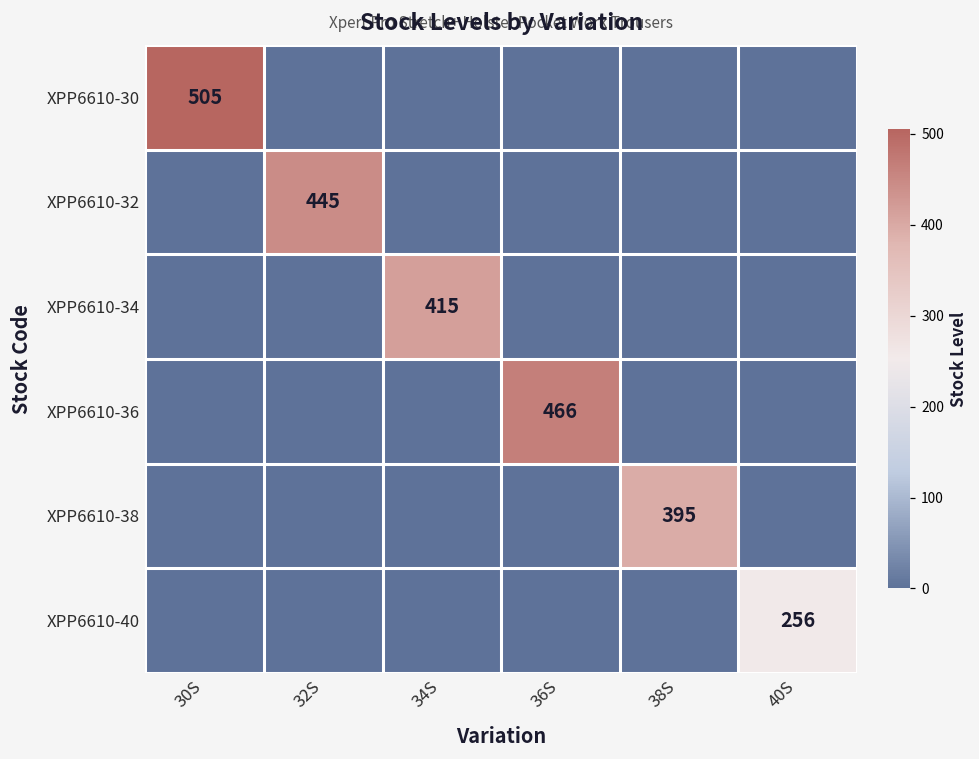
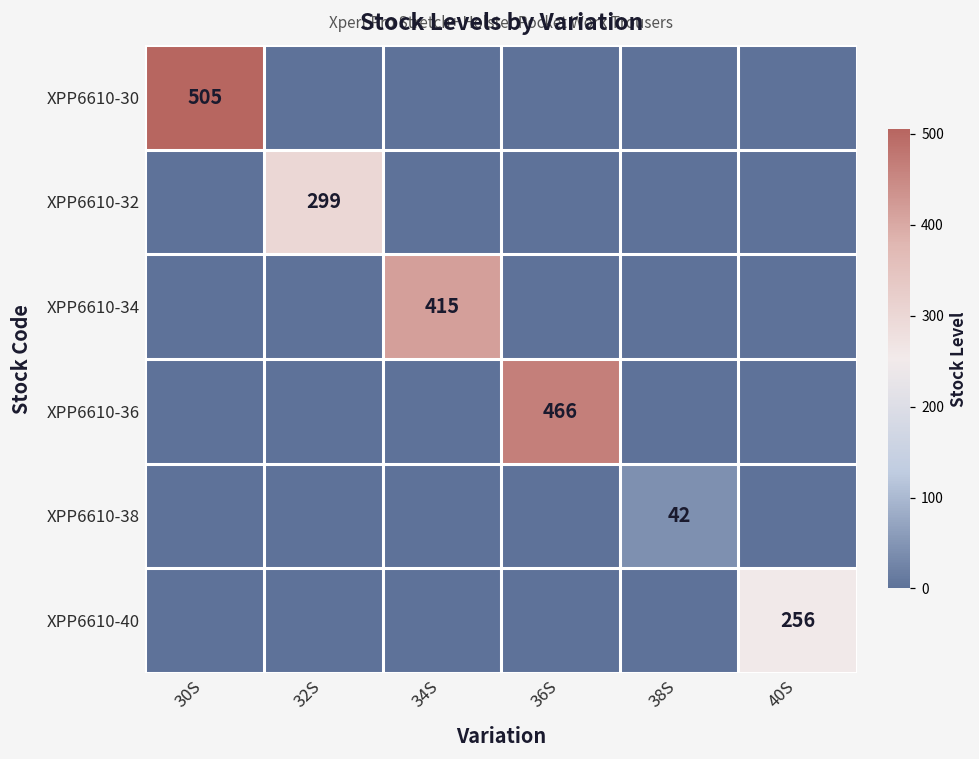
  {
    "XPP6610-30": {
      "30S": 505
    },
    "XPP6610-32": {
-     "32S": 445
+     "32S": 299
    },
    "XPP6610-34": {
      "34S": 415
    },
    "XPP6610-36": {
      "36S": 466
    },
    "XPP6610-38": {
-     "38S": 395
+     "38S": 42
    },
    "XPP6610-40": {
      "40S": 256
    }
  }
